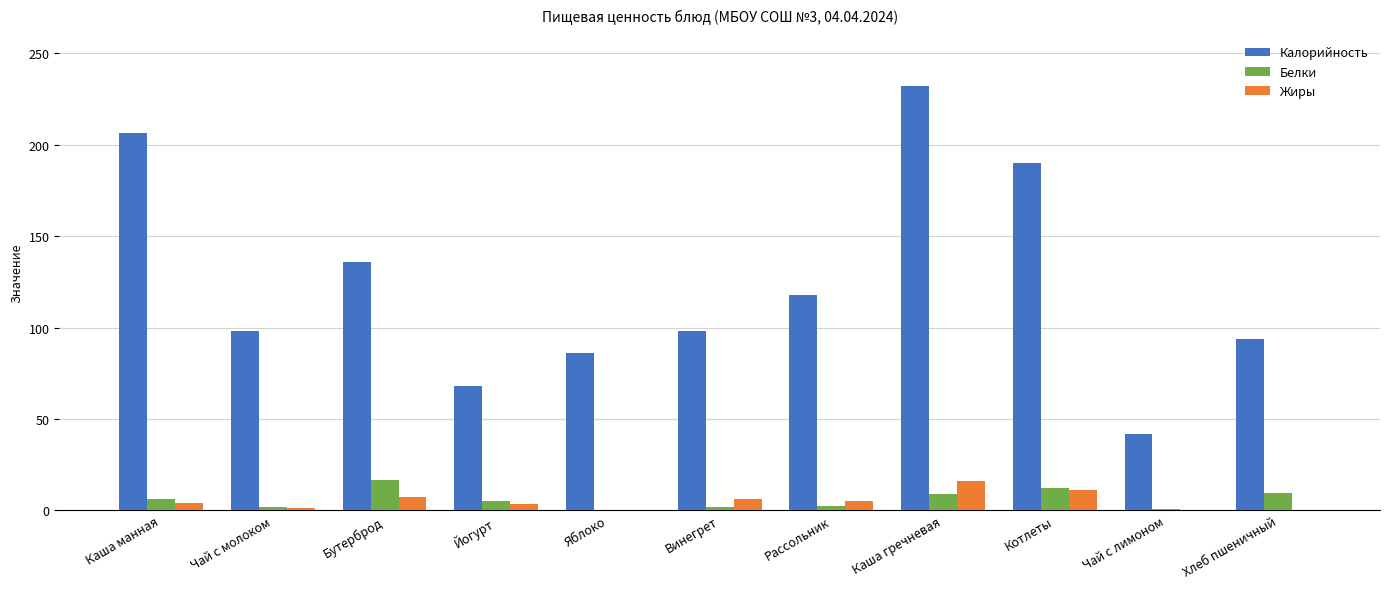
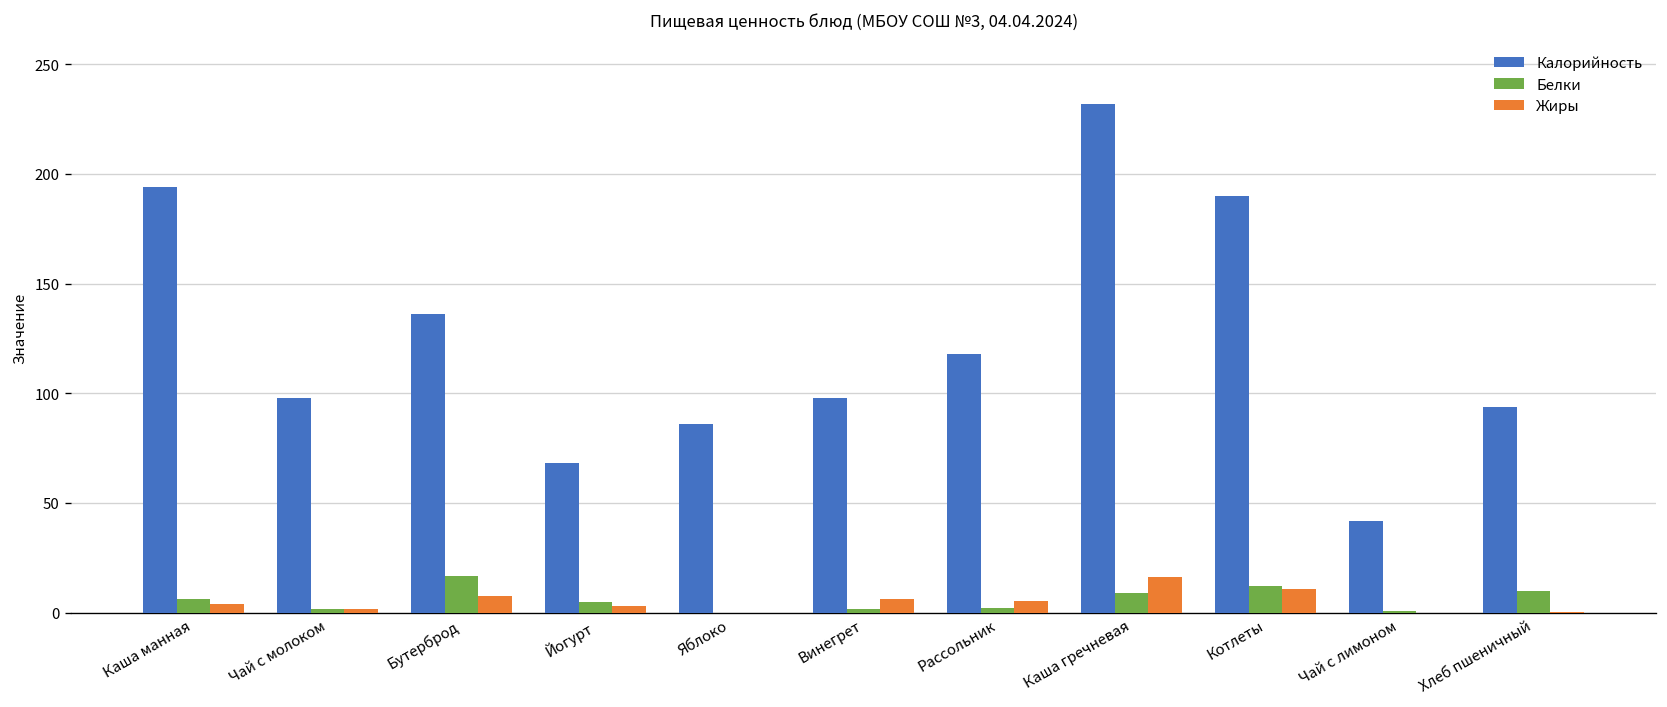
  {
    "Калорийность": {
-     "Каша манная": 206,
+     "Каша манная": 194,
      "Чай с молоком": 98,
      "Бутерброд": 136,
      "Йогурт": 68,
      "Яблоко": 86,
      "Винегрет": 98,
      "Рассольник": 118,
      "Каша гречневая": 232,
      "Котлеты": 190,
      "Чай с лимоном": 42,
      "Хлеб пшеничный": 94
    },
    "Белки": {
      "Каша манная": 6,
      "Чай с молоком": 2,
      "Бутерброд": 17,
      "Йогурт": 5,
      "Яблоко": 0,
      "Винегрет": 2,
      "Рассольник": 2,
      "Каша гречневая": 9,
      "Котлеты": 12,
      "Хлеб пшеничный": 10
    },
    "Жиры": {
      "Каша манная": 4,
      "Чай с молоком": 2,
      "Бутерброд": 7,
      "Йогурт": 3,
      "Яблоко": 0,
      "Винегрет": 6,
      "Рассольник": 5,
      "Каша гречневая": 16,
      "Котлеты": 11,
      "Чай с лимоном": 0
    }
  }
